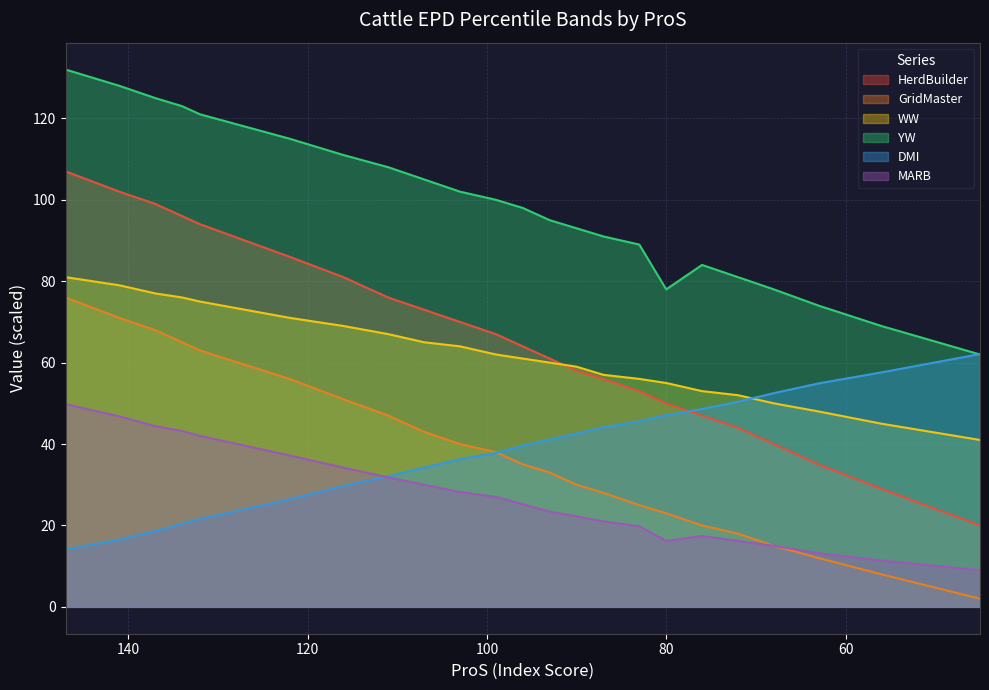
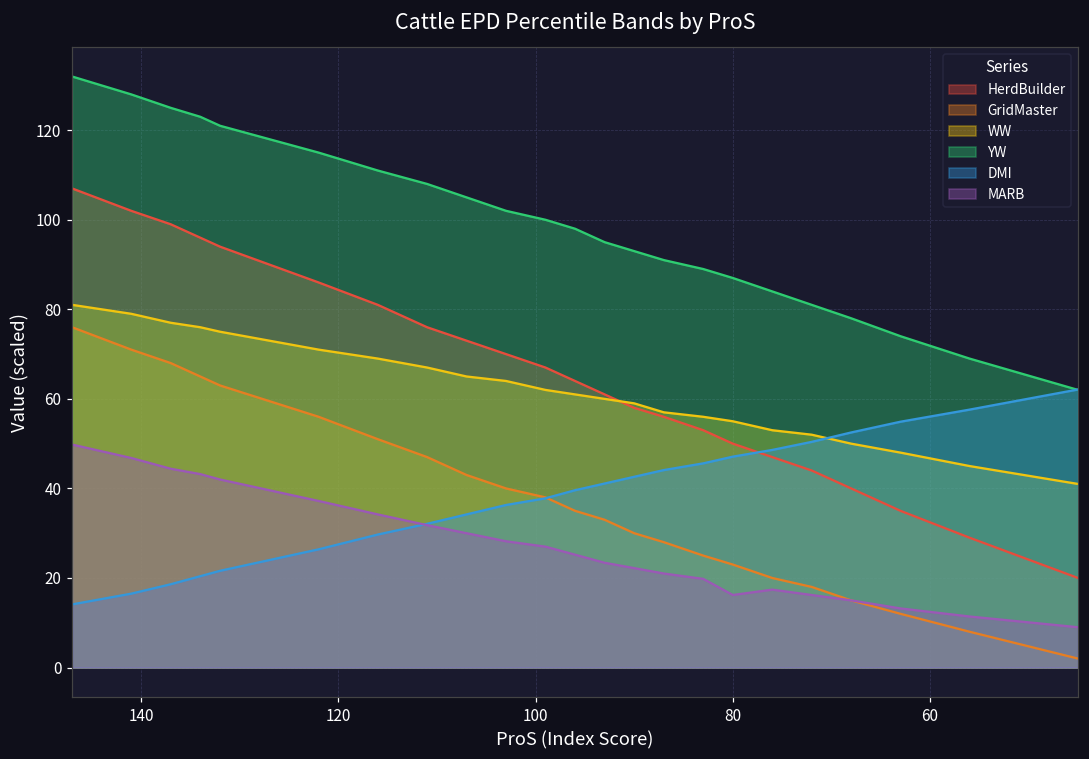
  {
    "YW": {
-     "80": 78
+     "80": 87
    },
    "DMI": {
      "80": 47
    },
    "MARB": {
      "80": 16
    }
  }
